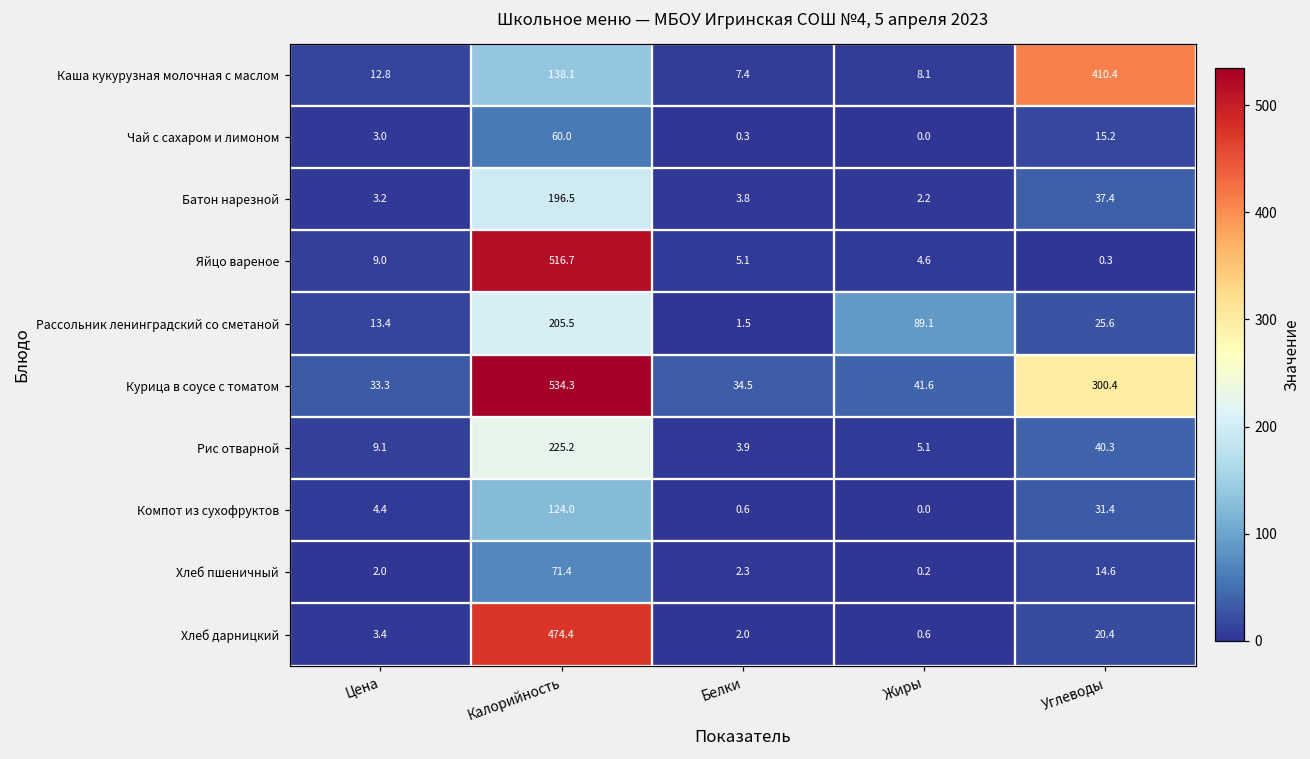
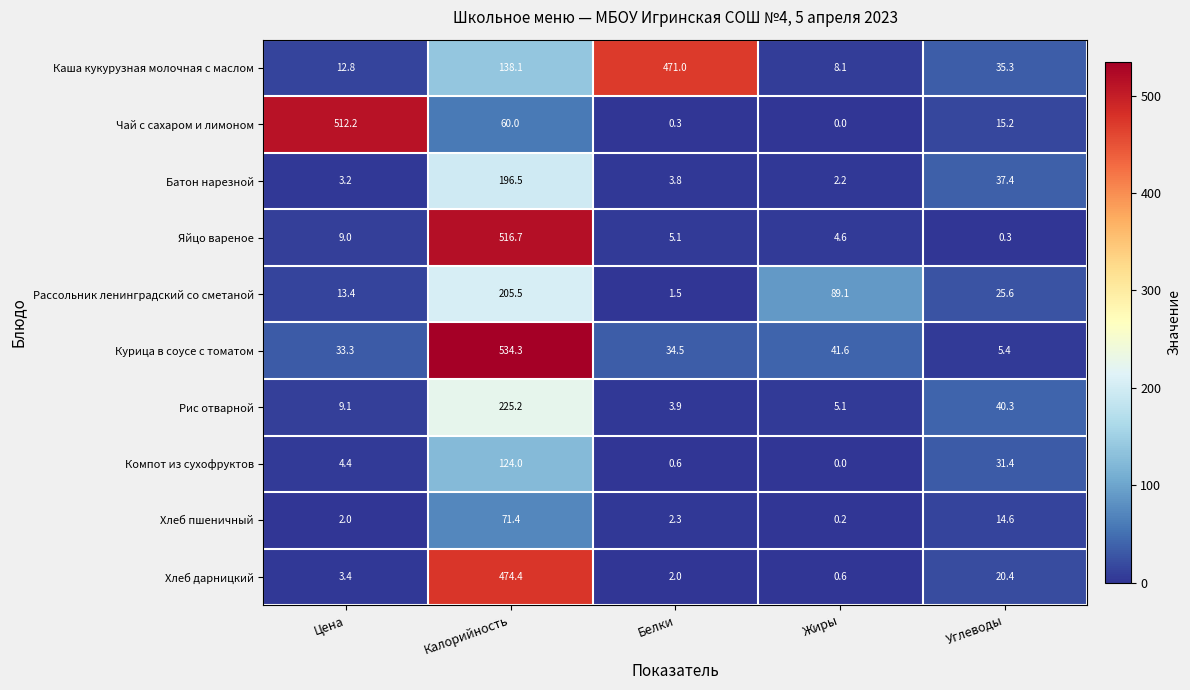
  {
    "Каша кукурузная молочная с маслом": {
      "Цена": 12.8,
      "Калорийность": 138.1,
-     "Белки": 7.4,
+     "Белки": 471.0,
      "Жиры": 8.1,
-     "Углеводы": 410.4
+     "Углеводы": 35.3
    },
    "Чай с сахаром и лимоном": {
-     "Цена": 3.0,
+     "Цена": 512.2,
      "Калорийность": 60.0,
      "Белки": 0.3,
      "Жиры": 0.0,
      "Углеводы": 15.2
    },
    "Батон нарезной": {
      "Цена": 3.2,
      "Калорийность": 196.5,
      "Белки": 3.8,
      "Жиры": 2.2,
      "Углеводы": 37.4
    },
    "Яйцо вареное": {
      "Цена": 9.0,
      "Калорийность": 516.7,
      "Белки": 5.1,
      "Жиры": 4.6,
      "Углеводы": 0.3
    },
    "Рассольник ленинградский со сметаной": {
      "Цена": 13.4,
      "Калорийность": 205.5,
      "Белки": 1.5,
      "Жиры": 89.1,
      "Углеводы": 25.6
    },
    "Курица в соусе с томатом": {
      "Цена": 33.3,
      "Калорийность": 534.3,
      "Белки": 34.5,
      "Жиры": 41.6,
-     "Углеводы": 300.4
+     "Углеводы": 5.4
    },
    "Рис отварной": {
      "Цена": 9.1,
      "Калорийность": 225.2,
      "Белки": 3.9,
      "Жиры": 5.1,
      "Углеводы": 40.3
    },
    "Компот из сухофруктов": {
      "Цена": 4.4,
      "Калорийность": 124.0,
      "Белки": 0.6,
      "Жиры": 0.0,
      "Углеводы": 31.4
    },
    "Хлеб пшеничный": {
      "Цена": 2.0,
      "Калорийность": 71.4,
      "Белки": 2.3,
      "Жиры": 0.2,
      "Углеводы": 14.6
    },
    "Хлеб дарницкий": {
      "Цена": 3.4,
      "Калорийность": 474.4,
      "Белки": 2.0,
      "Жиры": 0.6,
      "Углеводы": 20.4
    }
  }
